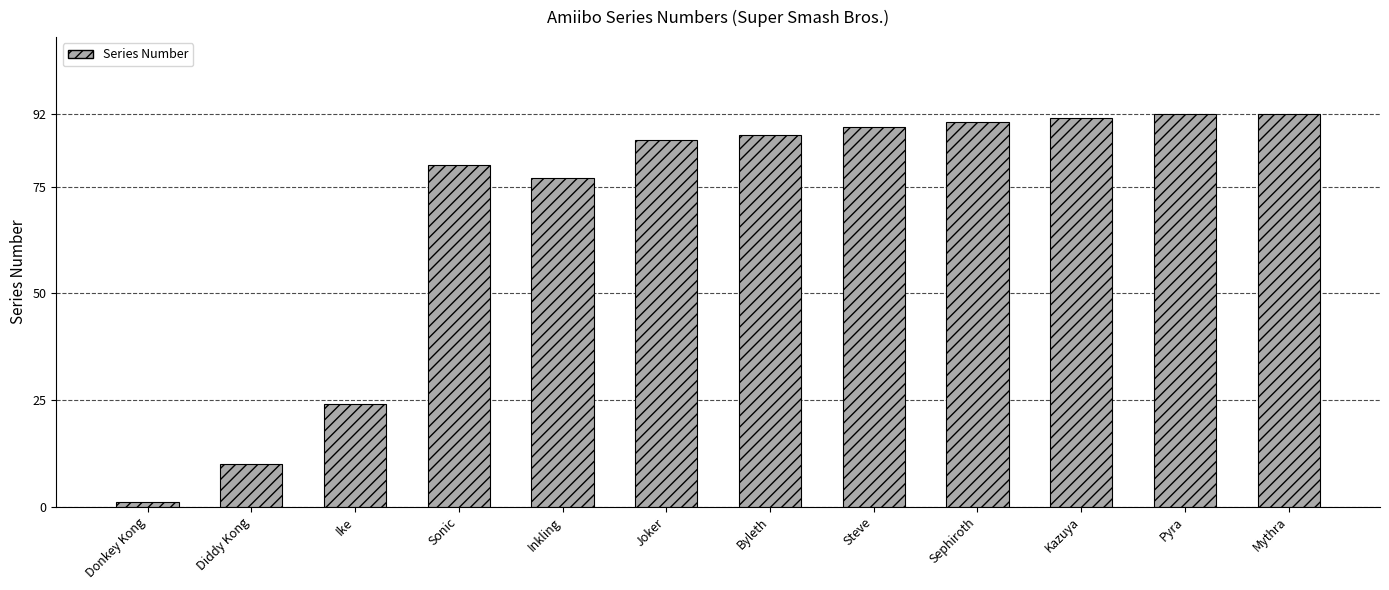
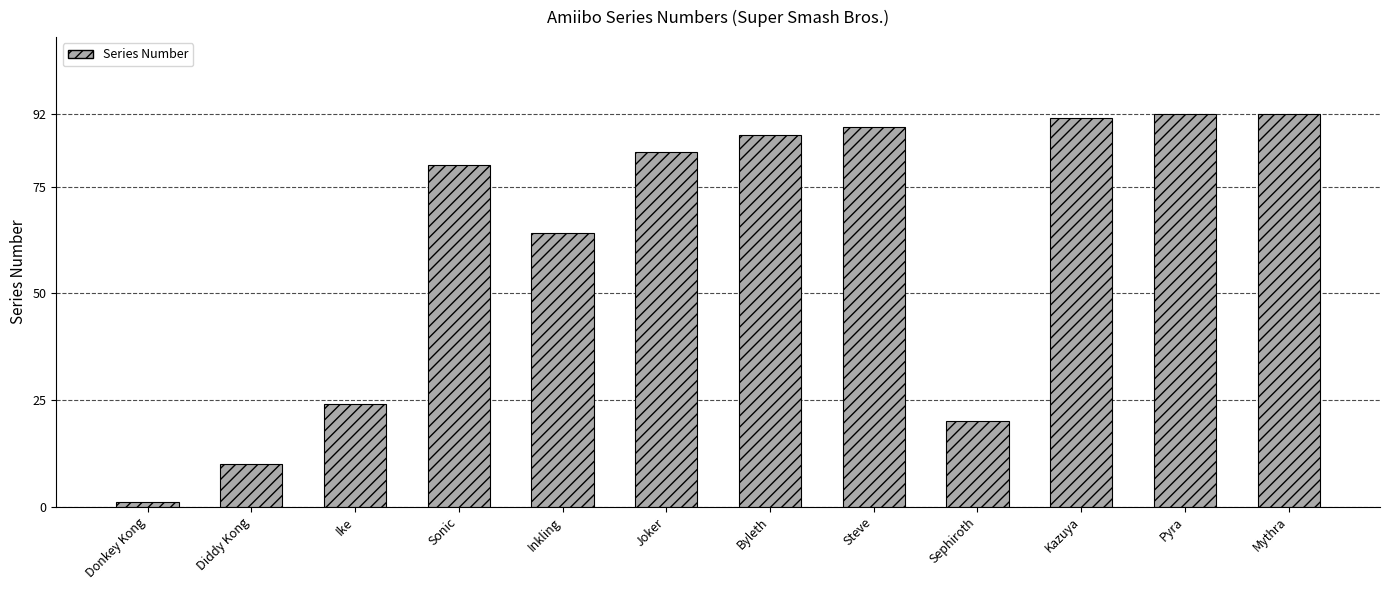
  {
    "Donkey Kong": 1,
    "Diddy Kong": 10,
    "Ike": 24,
    "Sonic": 80,
-   "Inkling": 77,
-   "Joker": 86,
+   "Inkling": 64,
+   "Joker": 83,
    "Byleth": 87,
    "Steve": 89,
-   "Sephiroth": 90,
+   "Sephiroth": 20,
    "Kazuya": 91,
    "Pyra": 92,
    "Mythra": 92
  }
